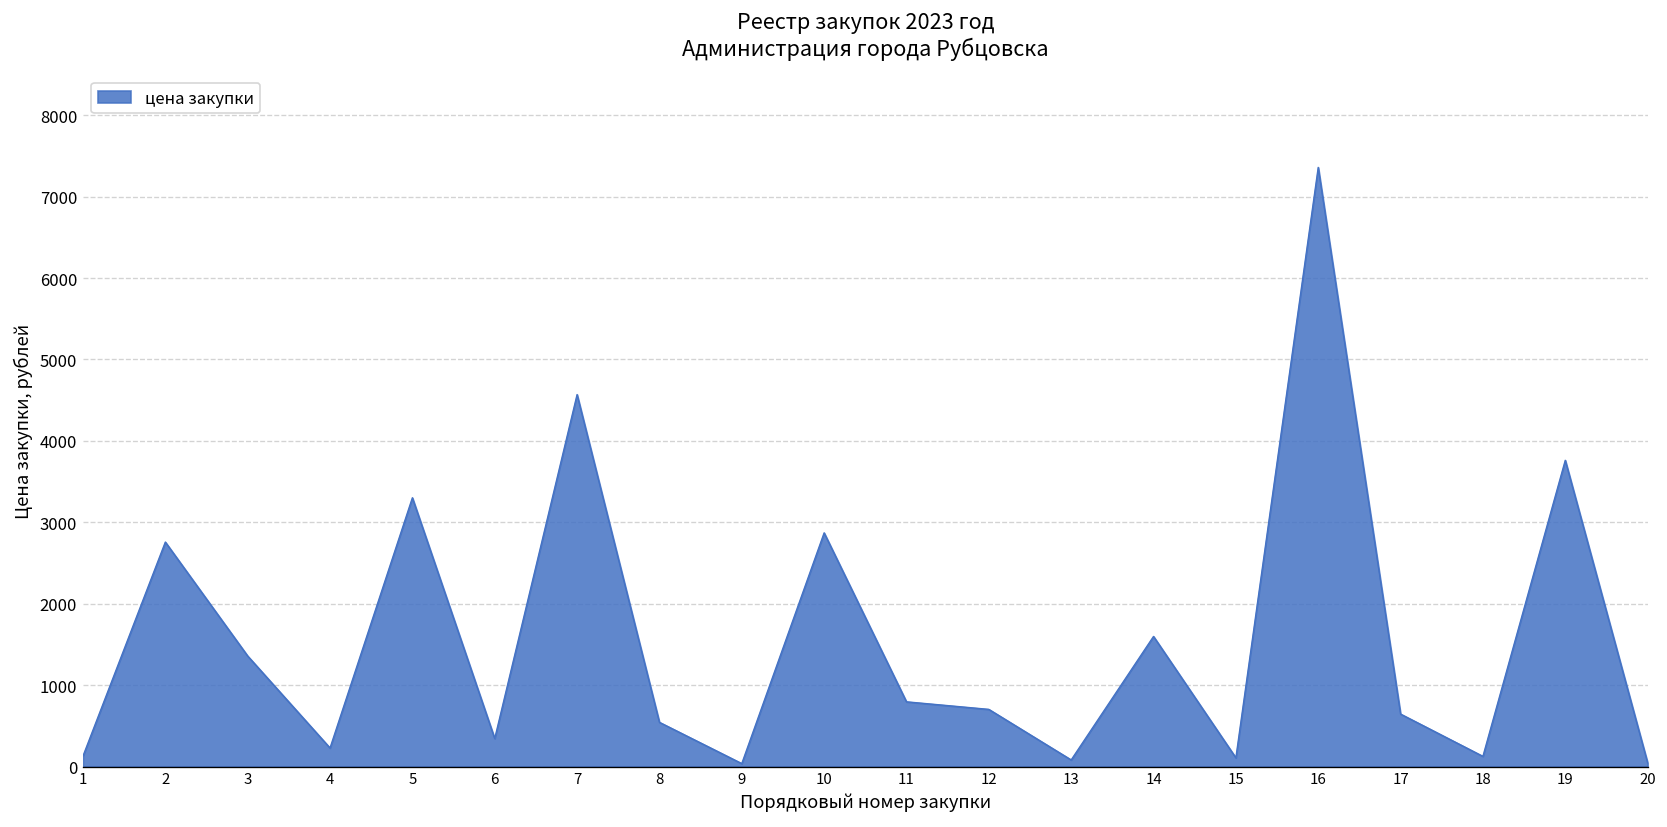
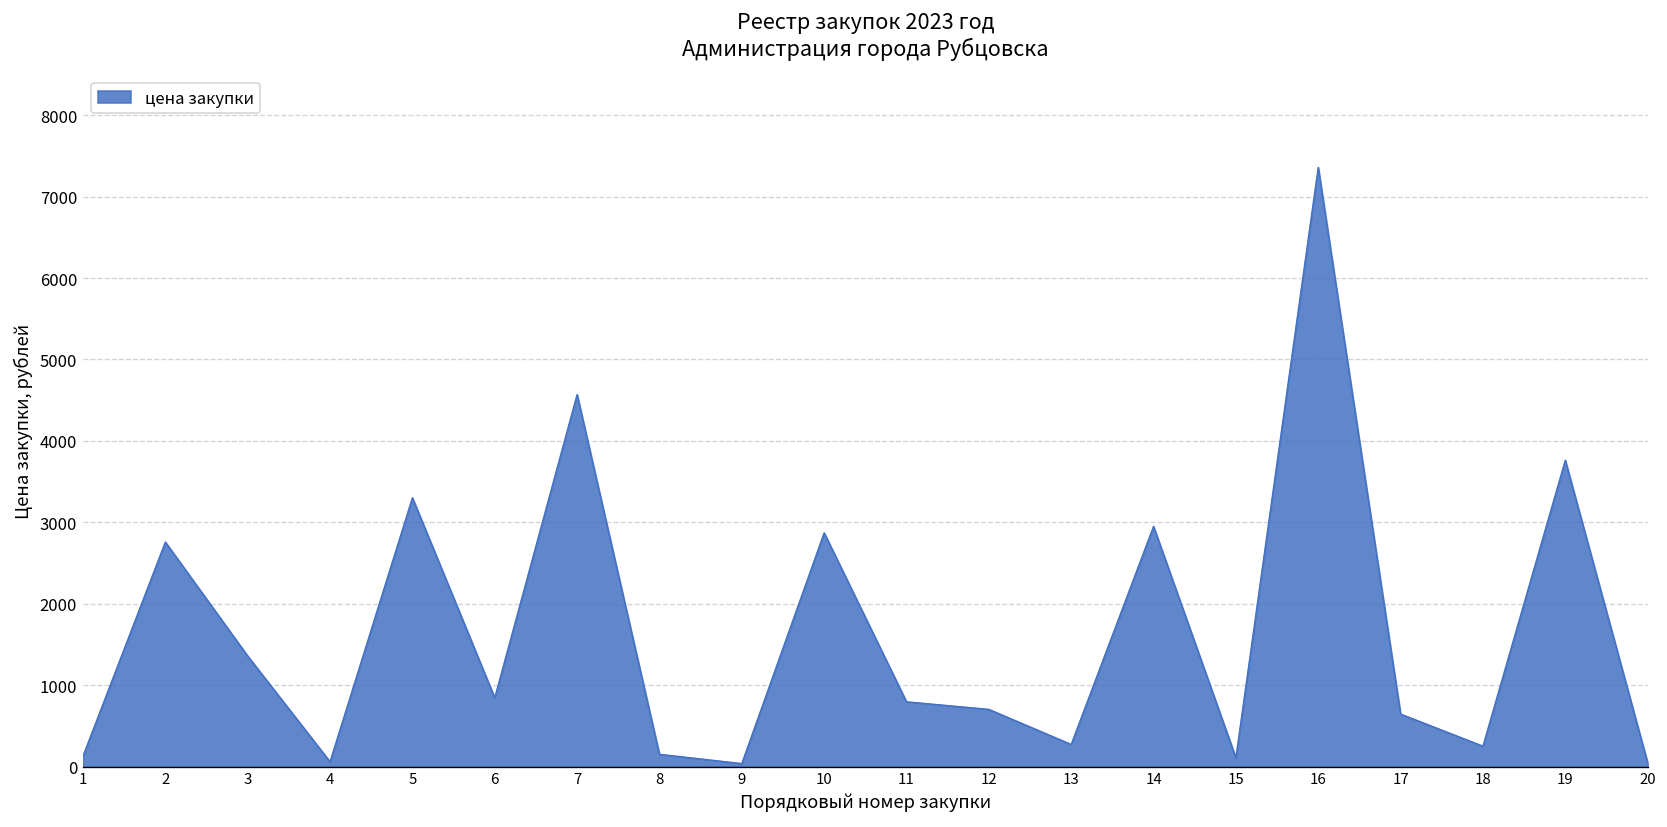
  {
    "1": 100,
    "2": 2800,
    "3": 1400,
-   "4": 200,
+   "4": 100,
    "5": 3300,
-   "6": 300,
+   "6": 800,
    "7": 4600,
-   "8": 500,
+   "8": 200,
    "9": 0,
    "10": 2900,
    "11": 800,
    "12": 700,
-   "13": 100,
-   "14": 1600,
+   "13": 300,
+   "14": 2900,
    "15": 100,
    "16": 7400,
    "17": 600,
-   "18": 100,
+   "18": 200,
    "19": 3800,
    "20": 0
  }
